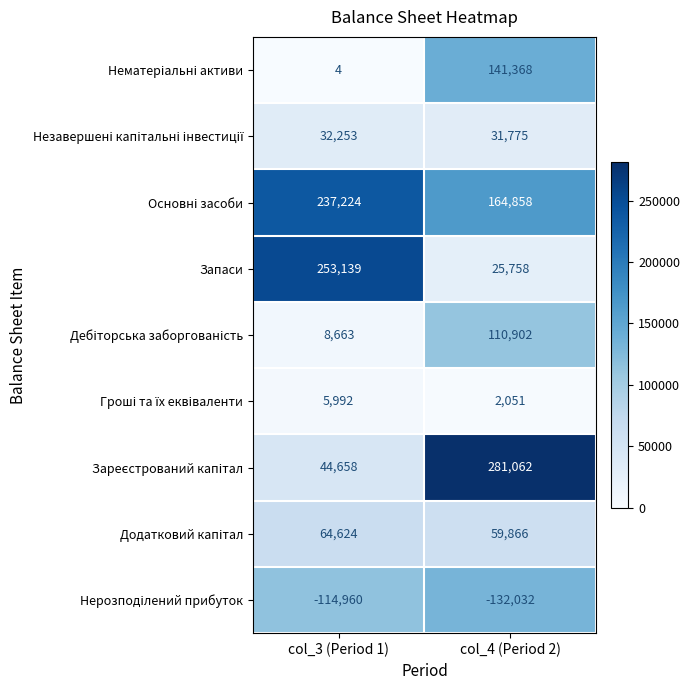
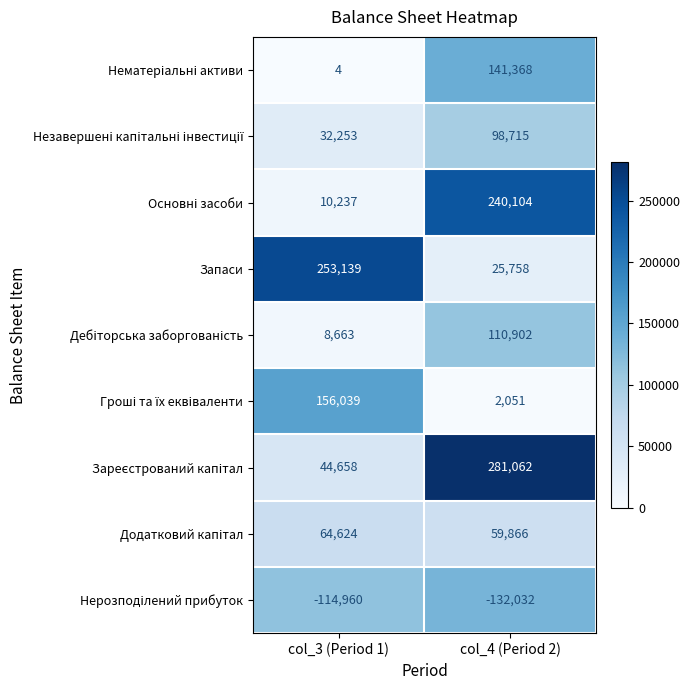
  {
    "Нематеріальні активи": {
      "col_3 (Period 1)": "4",
      "col_4 (Period 2)": "141,368"
    },
    "Незавершені капітальні інвестиції": {
      "col_3 (Period 1)": "32,253",
-     "col_4 (Period 2)": "31,775"
+     "col_4 (Period 2)": "98,715"
    },
    "Основні засоби": {
-     "col_3 (Period 1)": "237,224",
-     "col_4 (Period 2)": "164,858"
+     "col_3 (Period 1)": "10,237",
+     "col_4 (Period 2)": "240,104"
    },
    "Запаси": {
      "col_3 (Period 1)": "253,139",
      "col_4 (Period 2)": "25,758"
    },
    "Дебіторська заборгованість": {
      "col_3 (Period 1)": "8,663",
      "col_4 (Period 2)": "110,902"
    },
    "Гроші та їх еквіваленти": {
-     "col_3 (Period 1)": "5,992",
+     "col_3 (Period 1)": "156,039",
      "col_4 (Period 2)": "2,051"
    },
    "Зареєстрований капітал": {
      "col_3 (Period 1)": "44,658",
      "col_4 (Period 2)": "281,062"
    },
    "Додатковий капітал": {
      "col_3 (Period 1)": "64,624",
      "col_4 (Period 2)": "59,866"
    },
    "Нерозподілений прибуток": {
      "col_3 (Period 1)": "-114,960",
      "col_4 (Period 2)": "-132,032"
    }
  }
